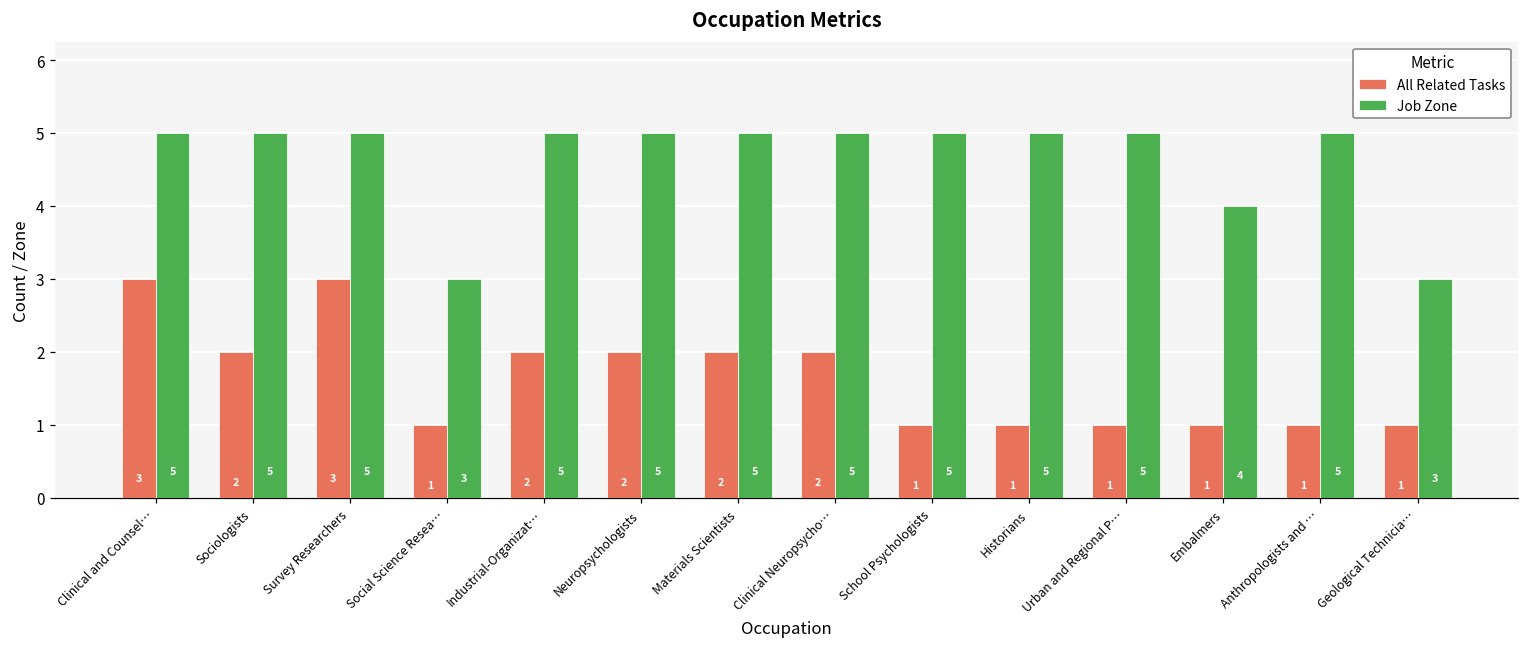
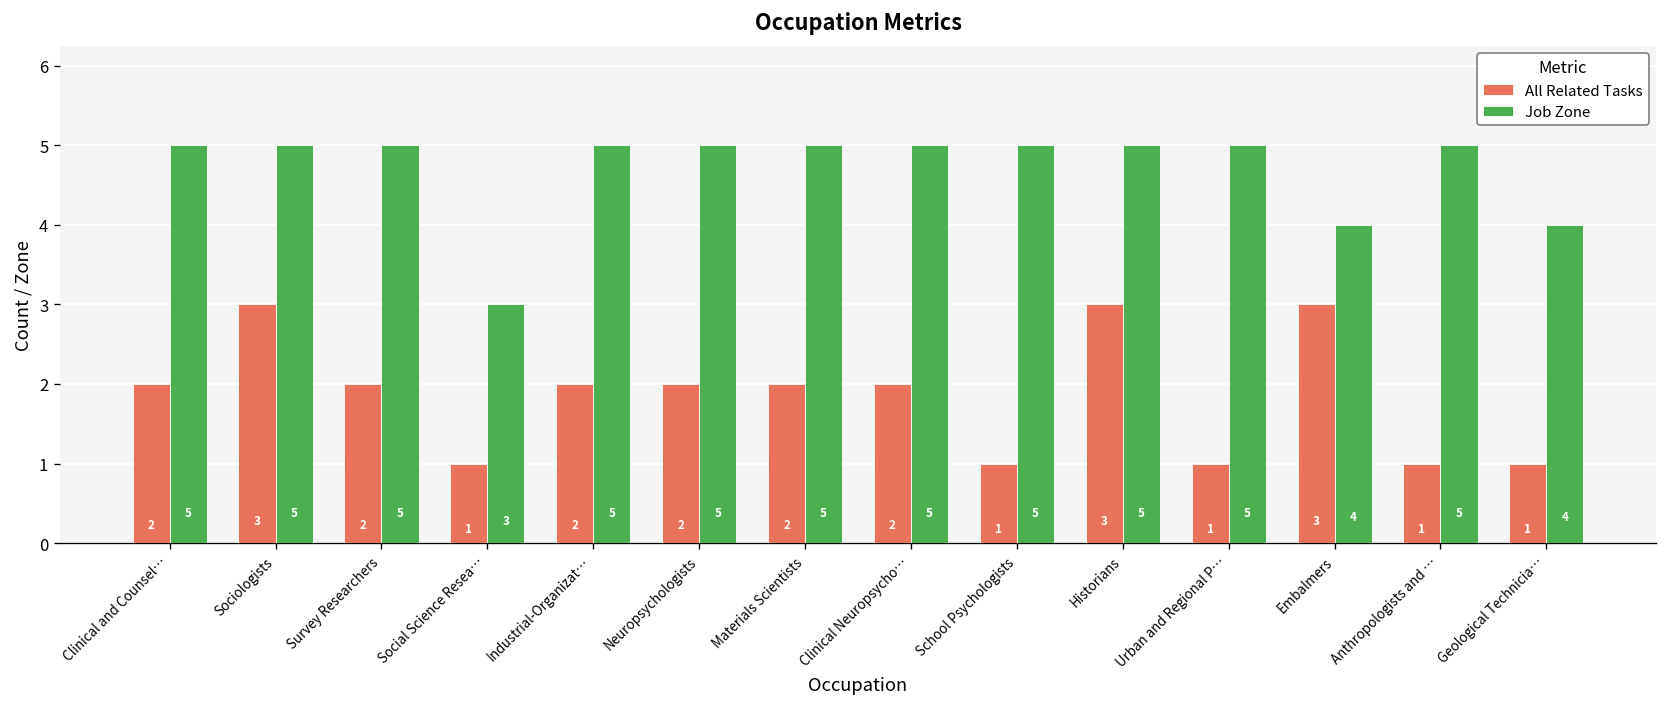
  {
    "All Related Tasks": {
-     "Clinical and Counsel…": 3,
-     "Sociologists": 2,
-     "Survey Researchers": 3,
+     "Clinical and Counsel…": 2,
+     "Sociologists": 3,
+     "Survey Researchers": 2,
      "Social Science Resea…": 1,
      "Industrial-Organizat…": 2,
      "Neuropsychologists": 2,
      "Materials Scientists": 2,
      "Clinical Neuropsycho…": 2,
      "School Psychologists": 1,
-     "Historians": 1,
+     "Historians": 3,
      "Urban and Regional P…": 1,
-     "Embalmers": 1,
+     "Embalmers": 3,
      "Anthropologists and …": 1,
      "Geological Technicia…": 1
    },
    "Job Zone": {
      "Clinical and Counsel…": 5,
      "Sociologists": 5,
      "Survey Researchers": 5,
      "Social Science Resea…": 3,
      "Industrial-Organizat…": 5,
      "Neuropsychologists": 5,
      "Materials Scientists": 5,
      "Clinical Neuropsycho…": 5,
      "School Psychologists": 5,
      "Historians": 5,
      "Urban and Regional P…": 5,
      "Embalmers": 4,
      "Anthropologists and …": 5,
-     "Geological Technicia…": 3
+     "Geological Technicia…": 4
    }
  }
